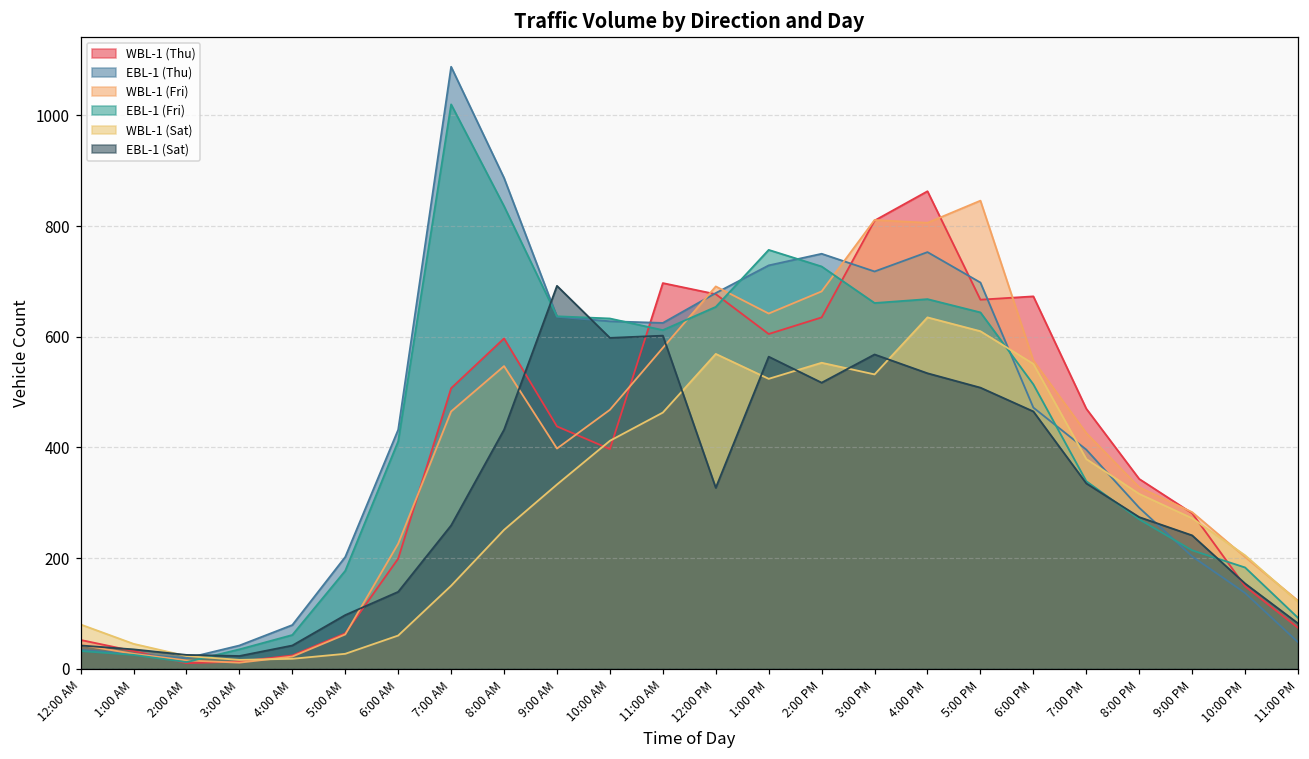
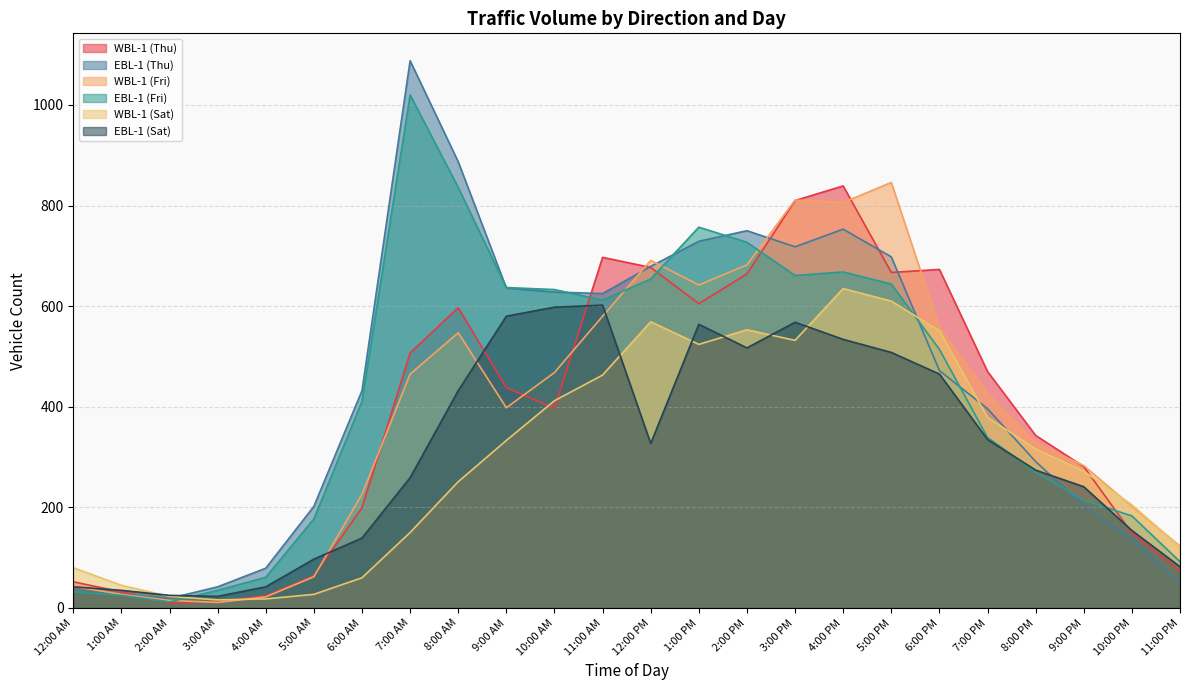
  {
    "WBL-1 (Thu)": {
      "12:00 AM": 50,
      "6:00 AM": 200,
      "7:00 AM": 510,
      "8:00 AM": 600,
      "9:00 AM": 440,
      "10:00 AM": 400,
      "11:00 AM": 700,
      "1:00 PM": 610,
-     "2:00 PM": 640,
-     "4:00 PM": 860,
+     "2:00 PM": 660,
+     "4:00 PM": 840,
      "5:00 PM": 670,
      "6:00 PM": 670,
      "7:00 PM": 470,
      "8:00 PM": 340,
      "11:00 PM": 70
    },
    "EBL-1 (Sat)": {
      "3:00 AM": 20,
      "4:00 AM": 40,
      "5:00 AM": 100,
      "6:00 AM": 140,
      "7:00 AM": 260,
      "8:00 AM": 430,
-     "9:00 AM": 690,
+     "9:00 AM": 580,
      "10:00 AM": 600,
      "11:00 AM": 600,
      "12:00 PM": 330,
      "1:00 PM": 560,
      "2:00 PM": 520,
      "3:00 PM": 570,
      "4:00 PM": 530,
      "5:00 PM": 510,
      "6:00 PM": 470,
      "9:00 PM": 240,
      "11:00 PM": 80
    }
  }
